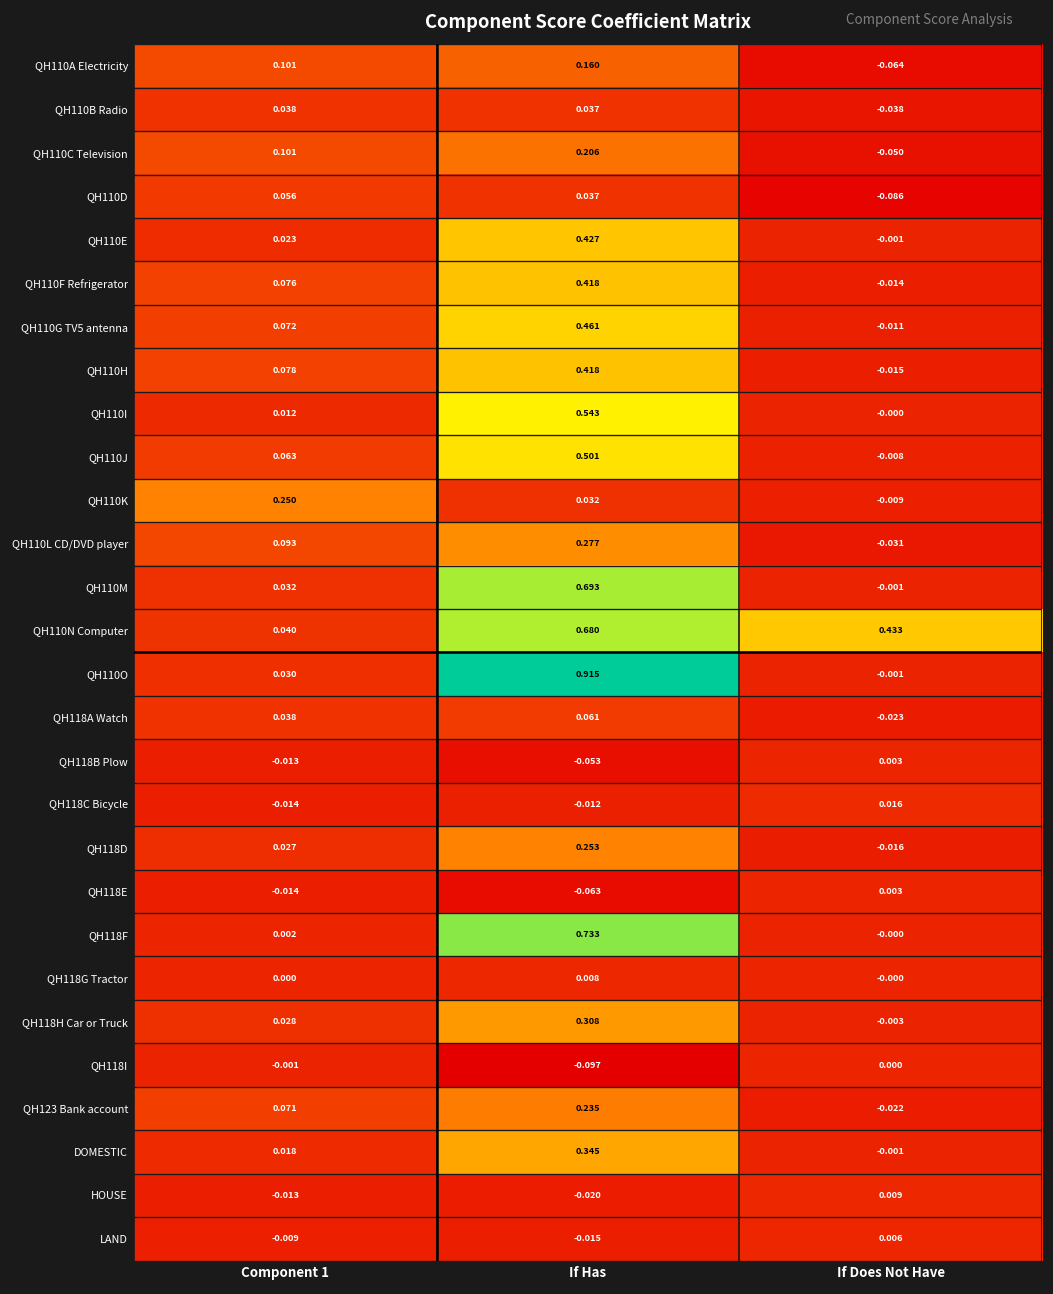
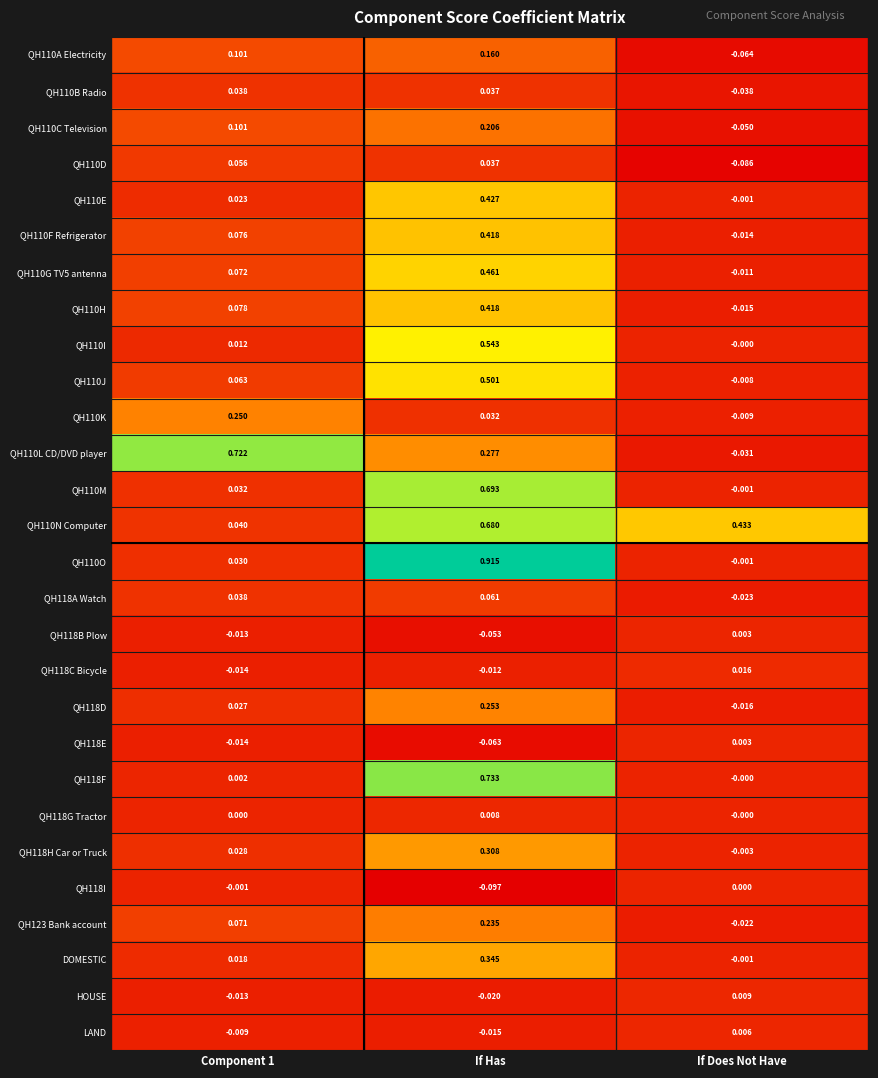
  {
    "QH110A Electricity": {
      "Component 1": 0.101,
      "If Has": 0.160,
      "If Does Not Have": -0.064
    },
    "QH110B Radio": {
      "Component 1": 0.038,
      "If Has": 0.037,
      "If Does Not Have": -0.038
    },
    "QH110C Television": {
      "Component 1": 0.101,
      "If Has": 0.206,
      "If Does Not Have": -0.050
    },
    "QH110D": {
      "Component 1": 0.056,
      "If Has": 0.037,
      "If Does Not Have": -0.086
    },
    "QH110E": {
      "Component 1": 0.023,
      "If Has": 0.427,
      "If Does Not Have": -0.001
    },
    "QH110F Refrigerator": {
      "Component 1": 0.076,
      "If Has": 0.418,
      "If Does Not Have": -0.014
    },
    "QH110G TV5 antenna": {
      "Component 1": 0.072,
      "If Has": 0.461,
      "If Does Not Have": -0.011
    },
    "QH110H": {
      "Component 1": 0.078,
      "If Has": 0.418,
      "If Does Not Have": -0.015
    },
    "QH110I": {
      "Component 1": 0.012,
      "If Has": 0.543,
      "If Does Not Have": -0.000
    },
    "QH110J": {
      "Component 1": 0.063,
      "If Has": 0.501,
      "If Does Not Have": -0.008
    },
    "QH110K": {
      "Component 1": 0.250,
      "If Has": 0.032,
      "If Does Not Have": -0.009
    },
    "QH110L CD/DVD player": {
-     "Component 1": 0.093,
+     "Component 1": 0.722,
      "If Has": 0.277,
      "If Does Not Have": -0.031
    },
    "QH110M": {
      "Component 1": 0.032,
      "If Has": 0.693,
      "If Does Not Have": -0.001
    },
    "QH110N Computer": {
      "Component 1": 0.040,
      "If Has": 0.680,
      "If Does Not Have": 0.433
    },
    "QH110O": {
      "Component 1": 0.030,
      "If Has": 0.915,
      "If Does Not Have": -0.001
    },
    "QH118A Watch": {
      "Component 1": 0.038,
      "If Has": 0.061,
      "If Does Not Have": -0.023
    },
    "QH118B Plow": {
      "Component 1": -0.013,
      "If Has": -0.053,
      "If Does Not Have": 0.003
    },
    "QH118C Bicycle": {
      "Component 1": -0.014,
      "If Has": -0.012,
      "If Does Not Have": 0.016
    },
    "QH118D": {
      "Component 1": 0.027,
      "If Has": 0.253,
      "If Does Not Have": -0.016
    },
    "QH118E": {
      "Component 1": -0.014,
      "If Has": -0.063,
      "If Does Not Have": 0.003
    },
    "QH118F": {
      "Component 1": 0.002,
      "If Has": 0.733,
      "If Does Not Have": -0.000
    },
    "QH118G Tractor": {
      "Component 1": 0.000,
      "If Has": 0.008,
      "If Does Not Have": -0.000
    },
    "QH118H Car or Truck": {
      "Component 1": 0.028,
      "If Has": 0.308,
      "If Does Not Have": -0.003
    },
    "QH118I": {
      "Component 1": -0.001,
      "If Has": -0.097,
      "If Does Not Have": 0.000
    },
    "QH123 Bank account": {
      "Component 1": 0.071,
      "If Has": 0.235,
      "If Does Not Have": -0.022
    },
    "DOMESTIC": {
      "Component 1": 0.018,
      "If Has": 0.345,
      "If Does Not Have": -0.001
    },
    "HOUSE": {
      "Component 1": -0.013,
      "If Has": -0.020,
      "If Does Not Have": 0.009
    },
    "LAND": {
      "Component 1": -0.009,
      "If Has": -0.015,
      "If Does Not Have": 0.006
    }
  }
